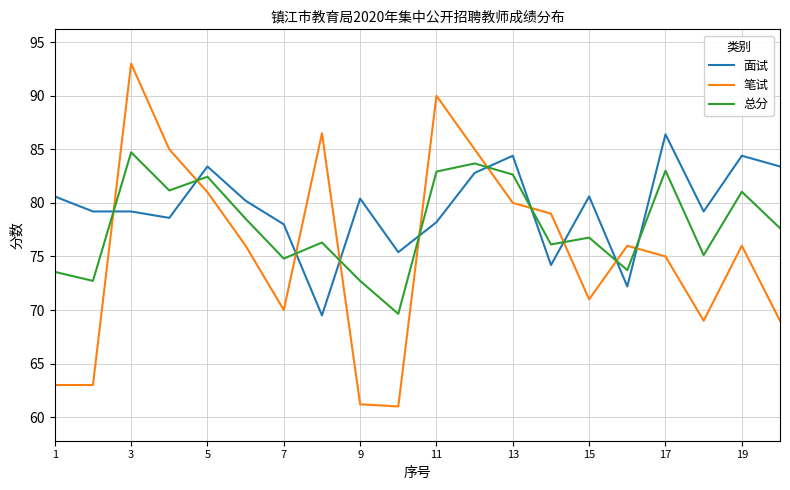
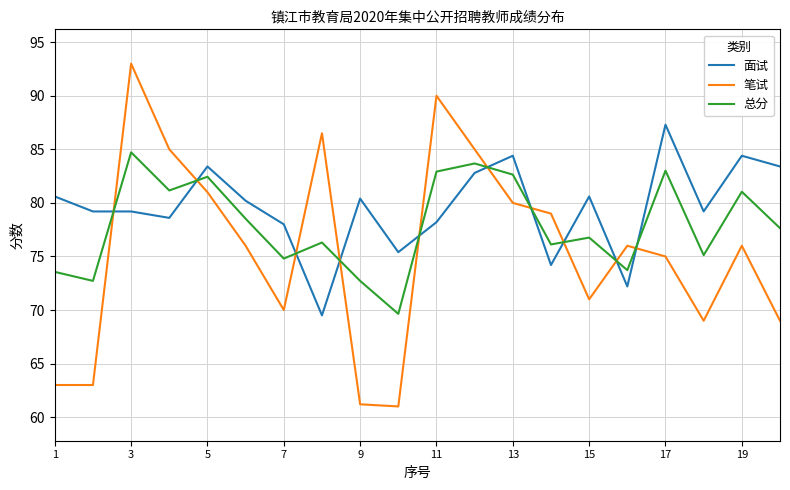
  {
    "面试": {
      "1": 80.6,
      "3": 79.2,
      "5": 83.4,
      "7": 78.0,
      "9": 80.4,
      "11": 78.2,
      "13": 84.4,
      "15": 80.6,
-     "17": 86.4,
+     "17": 87.3,
      "19": 84.4
    },
    "笔试": {
      "1": 63.0,
      "3": 93.0,
      "5": 81.0,
      "7": 70.0,
      "9": 61.2,
      "11": 90.0,
      "13": 80.0,
      "15": 71.0,
      "17": 75.0,
      "19": 76.0
    },
    "总分": {
      "1": 73.6,
      "3": 84.7,
      "5": 82.4,
      "7": 74.8,
      "9": 72.7,
      "11": 82.9,
      "13": 82.6,
      "15": 76.8,
      "17": 83.0,
      "19": 81.0
    }
  }
